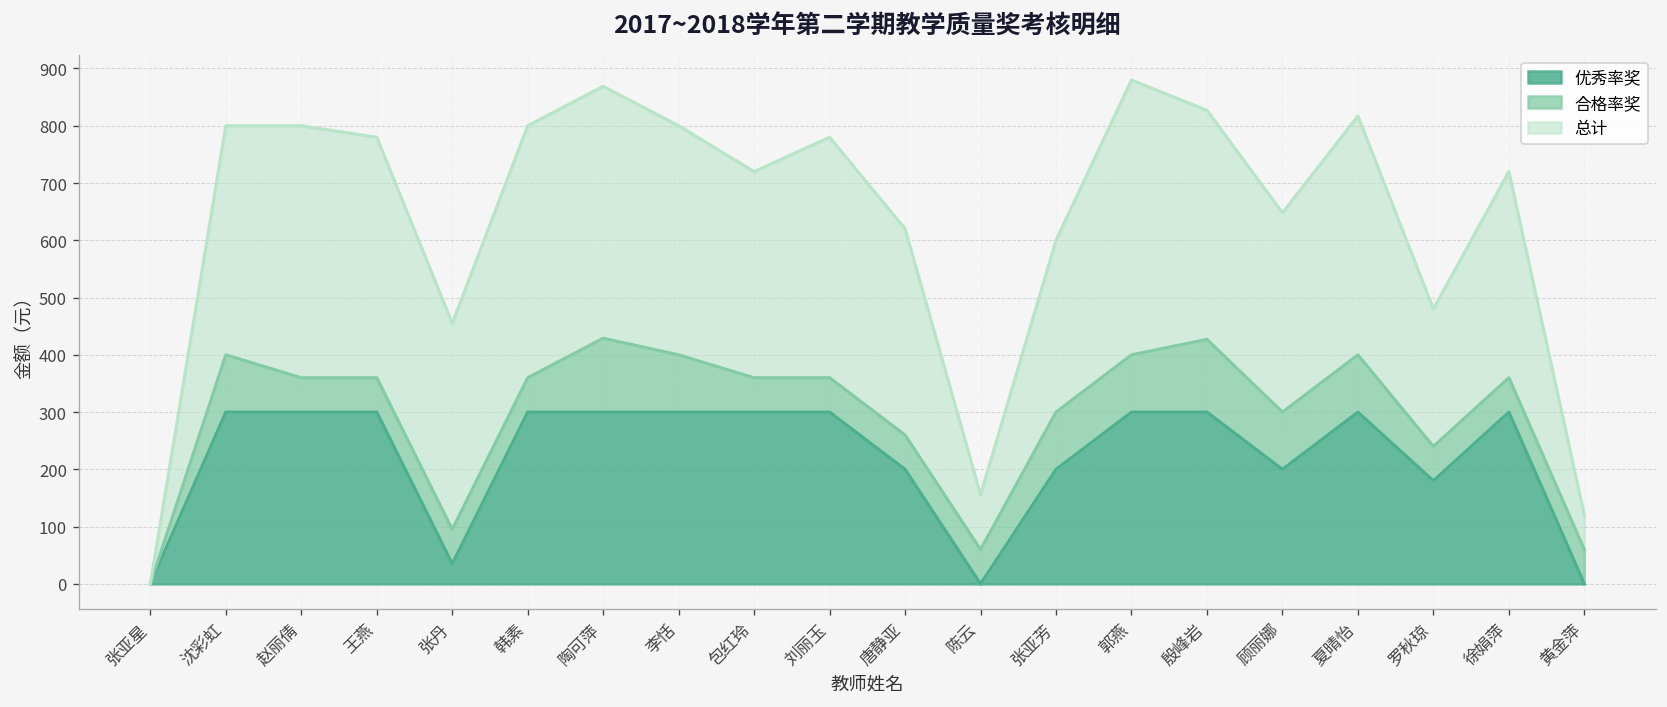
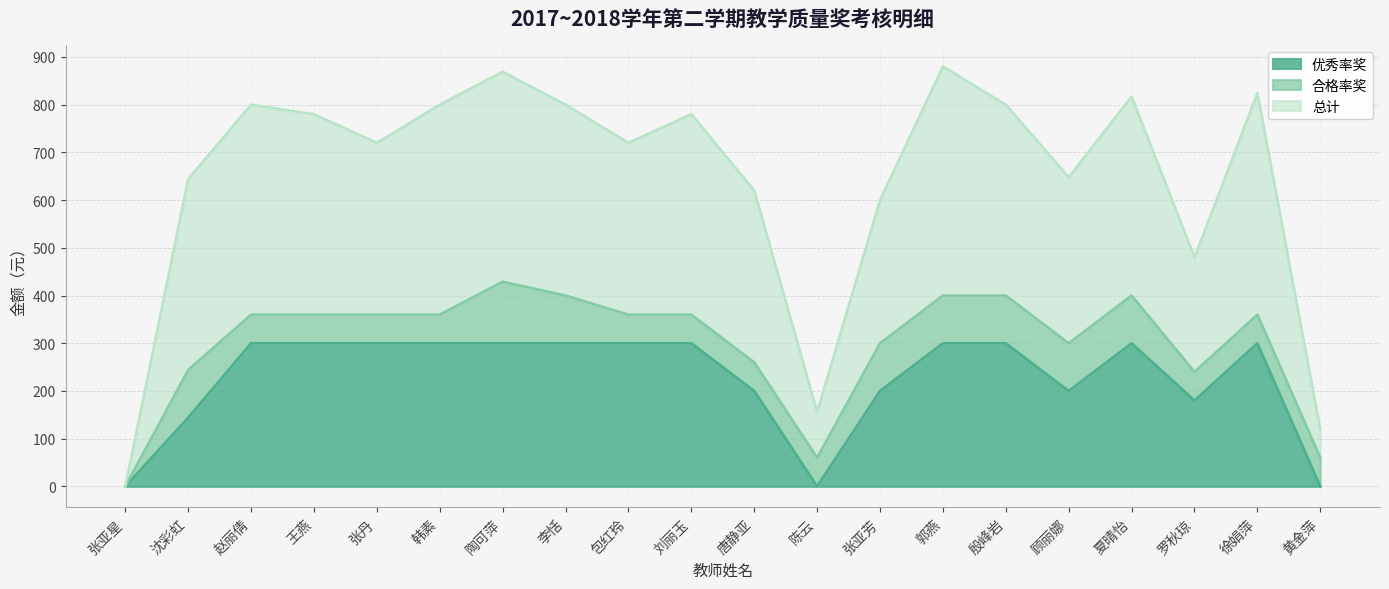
  {
    "优秀率奖": {
-     "沈彩虹": 300,
+     "沈彩虹": 140,
      "赵丽倩": 300,
      "王燕": 300,
-     "张丹": 40,
+     "张丹": 300,
      "韩素": 300,
      "陶可萍": 300,
      "李恬": 300,
      "包红玲": 300,
      "刘丽玉": 300,
      "唐静亚": 200,
      "陈云": 0,
      "张亚芳": 200,
      "郭燕": 300,
      "殷峰岩": 300,
      "顾丽娜": 200,
      "夏晴怡": 300,
      "罗秋琼": 180,
      "徐娟萍": 300,
      "黄金萍": 0
    },
    "合格率奖": {
      "沈彩虹": 100,
      "赵丽倩": 60,
      "王燕": 60,
      "张丹": 60,
      "韩素": 60,
      "陶可萍": 130,
      "李恬": 100,
      "包红玲": 60,
      "刘丽玉": 60,
      "唐静亚": 60,
      "陈云": 60,
      "张亚芳": 100,
      "郭燕": 100,
-     "殷峰岩": 130,
+     "殷峰岩": 100,
      "顾丽娜": 100,
      "夏晴怡": 100,
      "罗秋琼": 60,
      "徐娟萍": 60,
      "黄金萍": 60
    },
    "总计": {
      "沈彩虹": 400,
      "赵丽倩": 440,
      "王燕": 420,
      "张丹": 360,
      "韩素": 440,
      "陶可萍": 440,
      "李恬": 400,
      "包红玲": 360,
      "刘丽玉": 420,
      "唐静亚": 360,
      "陈云": 100,
      "张亚芳": 300,
      "郭燕": 480,
      "殷峰岩": 400,
      "顾丽娜": 350,
      "夏晴怡": 420,
      "罗秋琼": 240,
-     "徐娟萍": 360,
+     "徐娟萍": 460,
      "黄金萍": 60
    }
  }
